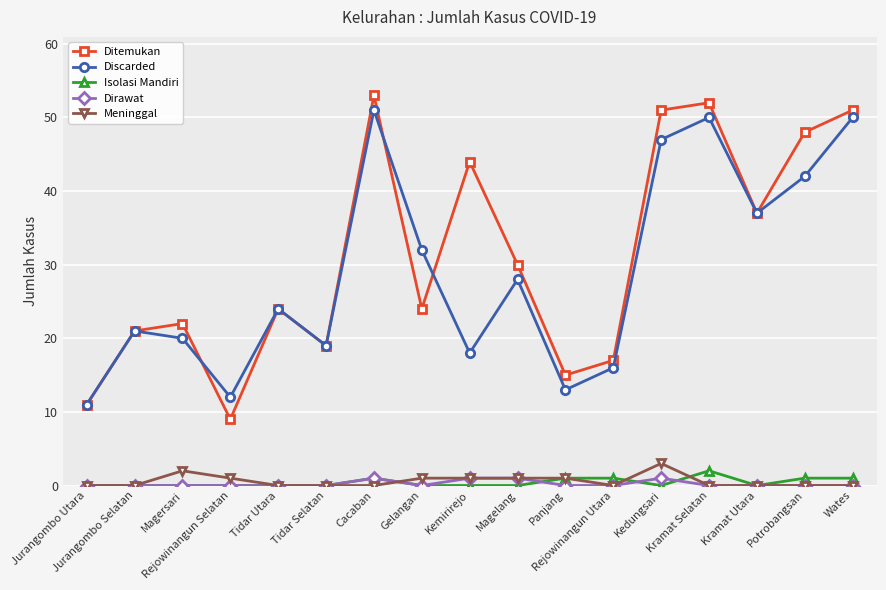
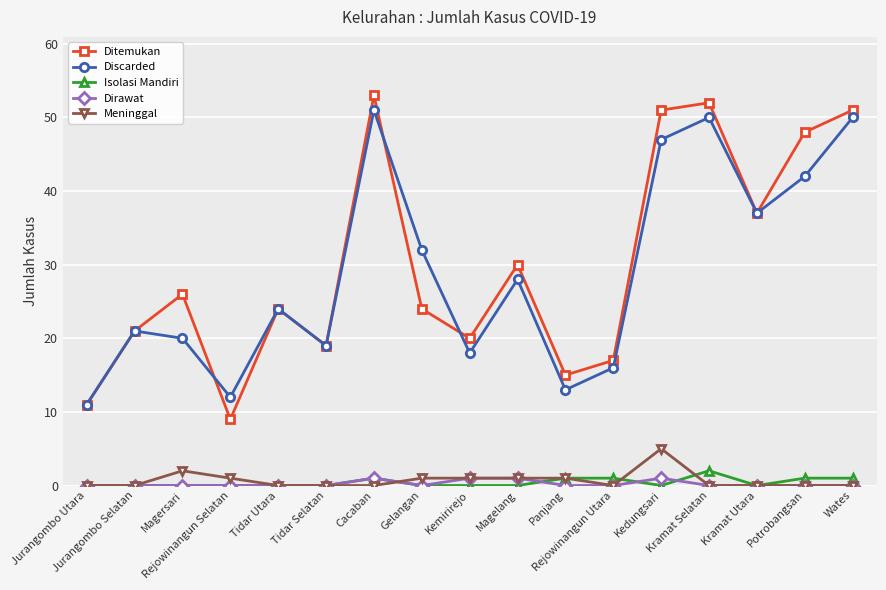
  {
    "Ditemukan": {
-     "Magersari": 22,
+     "Magersari": 26,
      "Rejowinangun Selatan": 9,
      "Cacaban": 53,
      "Gelangan": 24,
-     "Kemirirejo": 44,
+     "Kemirirejo": 20,
      "Magelang": 30,
      "Panjang": 15,
      "Rejowinangun Utara": 17,
      "Kedungsari": 51,
      "Kramat Selatan": 52,
      "Potrobangsan": 48,
      "Wates": 51
    },
    "Discarded": {
      "Magersari": 20,
      "Rejowinangun Selatan": 12,
      "Cacaban": 51,
      "Gelangan": 32,
      "Kemirirejo": 18,
      "Magelang": 28,
      "Panjang": 13,
      "Rejowinangun Utara": 16,
      "Kedungsari": 47,
      "Kramat Selatan": 50,
      "Potrobangsan": 42,
      "Wates": 50
    },
    "Isolasi Mandiri": {
      "Kemirirejo": 0,
      "Magelang": 0,
      "Rejowinangun Utara": 1,
      "Kedungsari": 0,
      "Kramat Selatan": 2,
      "Potrobangsan": 1,
      "Wates": 1
    },
    "Dirawat": {
      "Panjang": 0,
      "Kedungsari": 1
    },
    "Meninggal": {
      "Magersari": 2,
      "Rejowinangun Selatan": 1,
      "Cacaban": 0,
      "Gelangan": 1,
-     "Kedungsari": 3
+     "Kedungsari": 5
    }
  }
